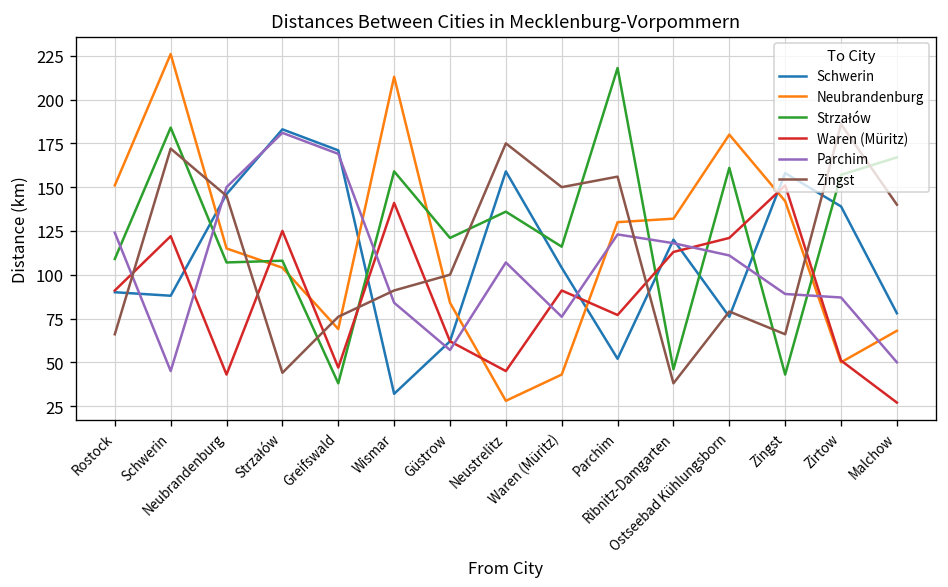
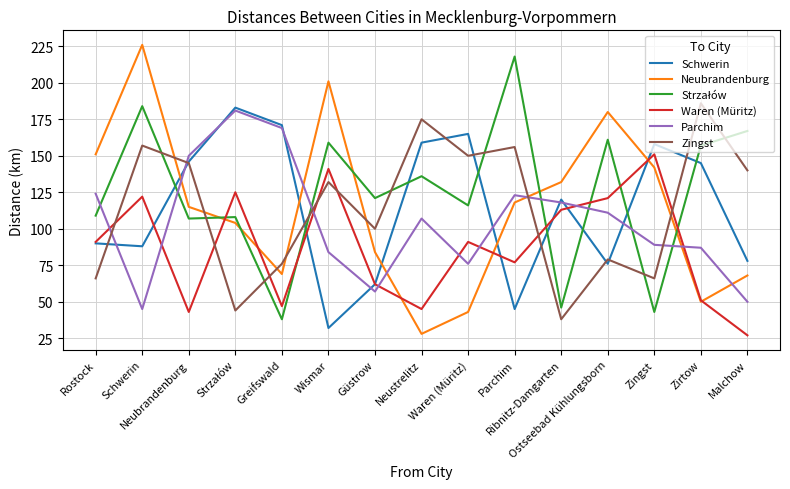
  {
    "Schwerin": {
      "Schwerin": 88,
      "Strzałów": 183,
      "Greifswald": 171,
      "Wismar": 32,
      "Neustrelitz": 159,
-     "Waren (Müritz)": 104,
-     "Parchim": 52,
+     "Waren (Müritz)": 165,
+     "Parchim": 45,
      "Ribnitz-Damgarten": 120,
      "Ostseebad Kühlungsborn": 76,
-     "Zirtow": 139,
+     "Zirtow": 145,
      "Malchow": 78
    },
    "Neubrandenburg": {
      "Rostock": 151,
      "Schwerin": 226,
      "Neubrandenburg": 115,
      "Strzałów": 104,
      "Greifswald": 69,
-     "Wismar": 213,
+     "Wismar": 201,
      "Güstrow": 84,
      "Neustrelitz": 28,
      "Waren (Müritz)": 43,
-     "Parchim": 130,
+     "Parchim": 118,
      "Ribnitz-Damgarten": 132,
      "Ostseebad Kühlungsborn": 180,
      "Zingst": 142,
      "Malchow": 68
    },
    "Strzałów": {
      "Rostock": 109,
      "Schwerin": 184,
      "Neubrandenburg": 107,
      "Strzałów": 108,
      "Greifswald": 38,
      "Wismar": 159,
      "Güstrow": 121,
      "Neustrelitz": 136,
      "Waren (Müritz)": 116,
      "Parchim": 218,
      "Ribnitz-Damgarten": 46,
      "Ostseebad Kühlungsborn": 161,
      "Zingst": 43
    },
    "Waren (Müritz)": {
      "Schwerin": 122,
      "Neubrandenburg": 43,
      "Strzałów": 125,
      "Greifswald": 47,
      "Wismar": 141,
      "Neustrelitz": 45,
      "Waren (Müritz)": 91,
      "Parchim": 77,
      "Ribnitz-Damgarten": 113,
      "Ostseebad Kühlungsborn": 121,
      "Zingst": 151,
      "Malchow": 27
    },
    "Parchim": {
      "Rostock": 124,
      "Schwerin": 45,
      "Neubrandenburg": 150,
      "Strzałów": 181,
      "Greifswald": 169,
      "Wismar": 84,
      "Güstrow": 57,
      "Neustrelitz": 107,
      "Waren (Müritz)": 76,
      "Parchim": 123,
      "Ribnitz-Damgarten": 118,
      "Ostseebad Kühlungsborn": 111,
      "Zingst": 89,
      "Zirtow": 87,
      "Malchow": 50
    },
    "Zingst": {
      "Rostock": 66,
-     "Schwerin": 172,
+     "Schwerin": 157,
      "Strzałów": 44,
      "Greifswald": 76,
-     "Wismar": 91,
+     "Wismar": 132,
      "Güstrow": 100,
      "Neustrelitz": 175,
      "Waren (Müritz)": 150,
      "Parchim": 156,
      "Ribnitz-Damgarten": 38,
      "Ostseebad Kühlungsborn": 79,
      "Zingst": 66,
      "Malchow": 140
    }
  }
